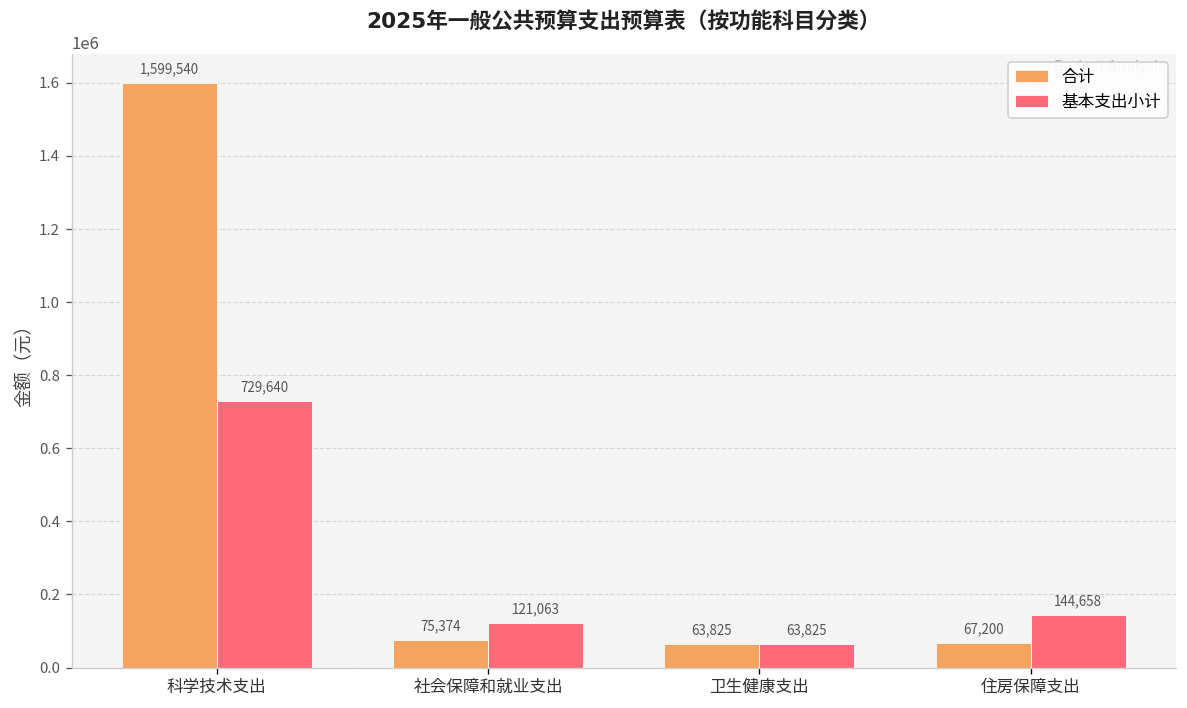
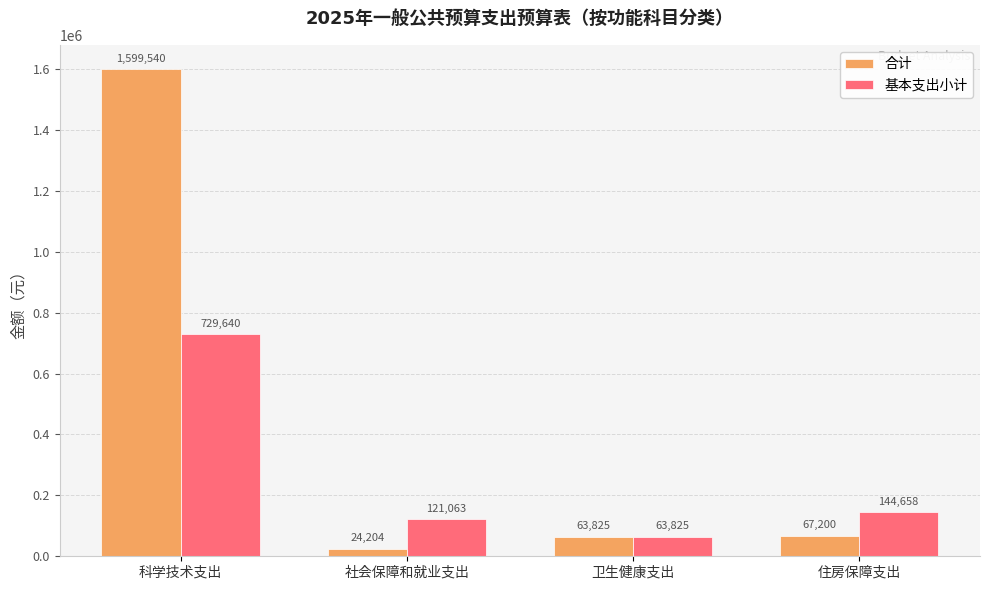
  {
    "合计": {
      "科学技术支出": "1,599,540",
-     "社会保障和就业支出": "75,374",
+     "社会保障和就业支出": "24,204",
      "卫生健康支出": "63,825",
      "住房保障支出": "67,200"
    },
    "基本支出小计": {
      "科学技术支出": "729,640",
      "社会保障和就业支出": "121,063",
      "卫生健康支出": "63,825",
      "住房保障支出": "144,658"
    }
  }
